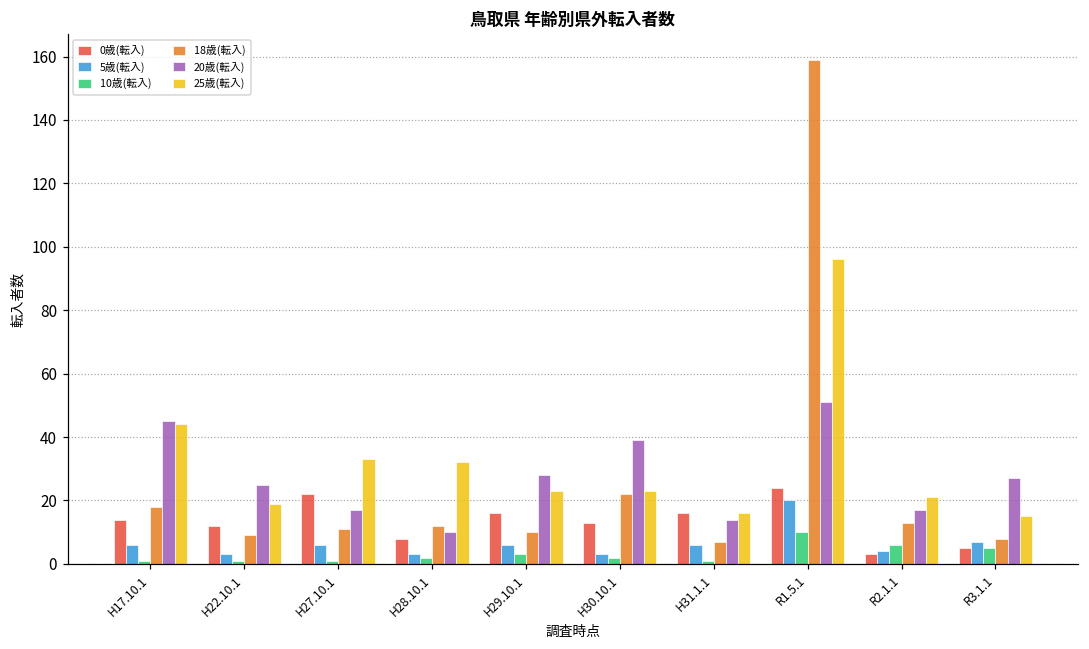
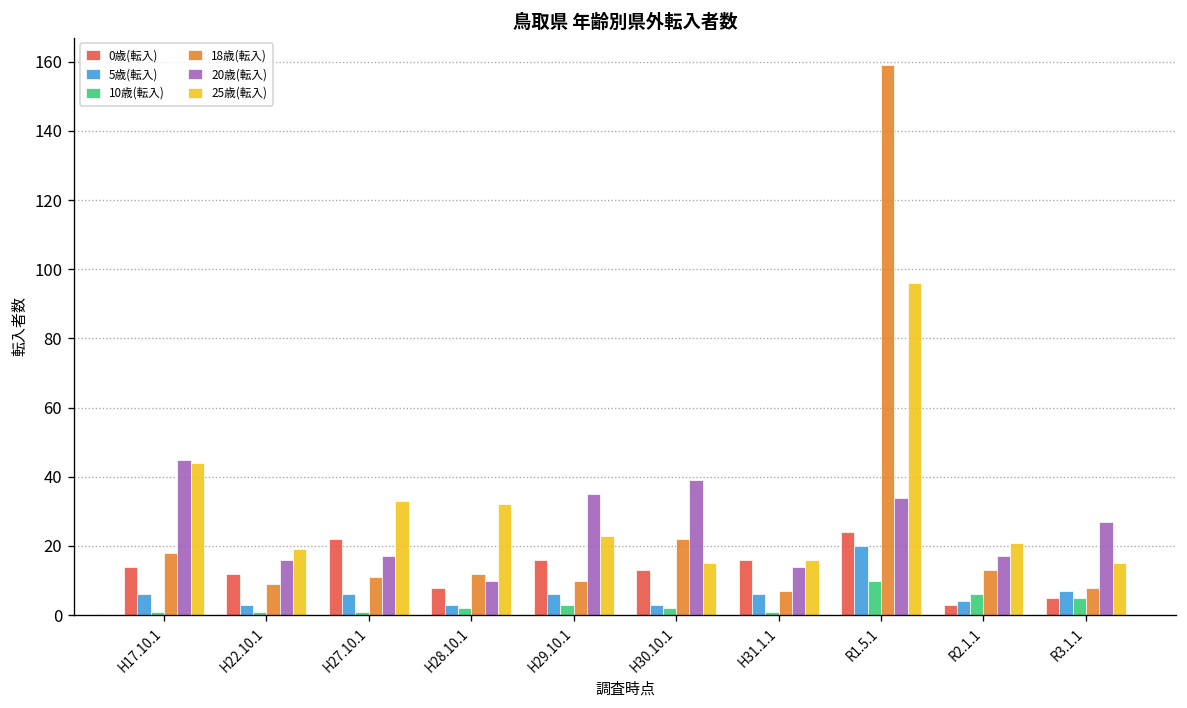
  {
    "5歳(転入)": {
      "H17.10.1": 6,
      "H22.10.1": 3,
      "H27.10.1": 6,
      "H28.10.1": 3,
      "H29.10.1": 6,
      "H30.10.1": 3,
      "H31.1.1": 6,
      "R1.5.1": 20,
      "R2.1.1": 4,
      "R3.1.1": 7
    },
    "10歳(転入)": {
      "H17.10.1": 1,
      "H22.10.1": 1,
      "H27.10.1": 1,
      "H28.10.1": 2,
      "H29.10.1": 3,
      "H30.10.1": 2,
      "H31.1.1": 1,
      "R1.5.1": 10,
      "R2.1.1": 6,
      "R3.1.1": 5
    },
    "20歳(転入)": {
      "H17.10.1": 45,
-     "H22.10.1": 25,
+     "H22.10.1": 16,
      "H27.10.1": 17,
      "H28.10.1": 10,
-     "H29.10.1": 28,
+     "H29.10.1": 35,
      "H30.10.1": 39,
      "H31.1.1": 14,
-     "R1.5.1": 51,
+     "R1.5.1": 34,
      "R2.1.1": 17,
      "R3.1.1": 27
    },
    "25歳(転入)": {
      "H17.10.1": 44,
      "H22.10.1": 19,
      "H27.10.1": 33,
      "H28.10.1": 32,
      "H29.10.1": 23,
-     "H30.10.1": 23,
+     "H30.10.1": 15,
      "H31.1.1": 16,
      "R1.5.1": 96,
      "R2.1.1": 21,
      "R3.1.1": 15
    }
  }
